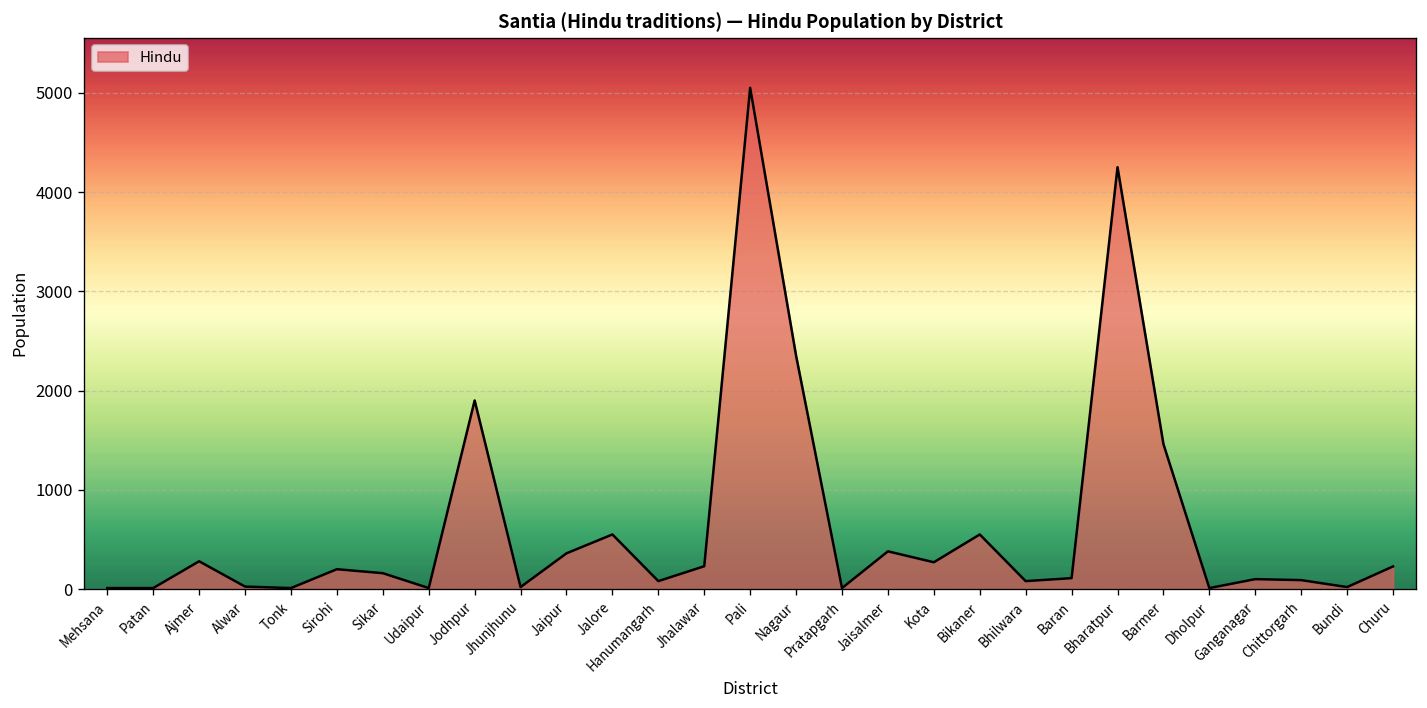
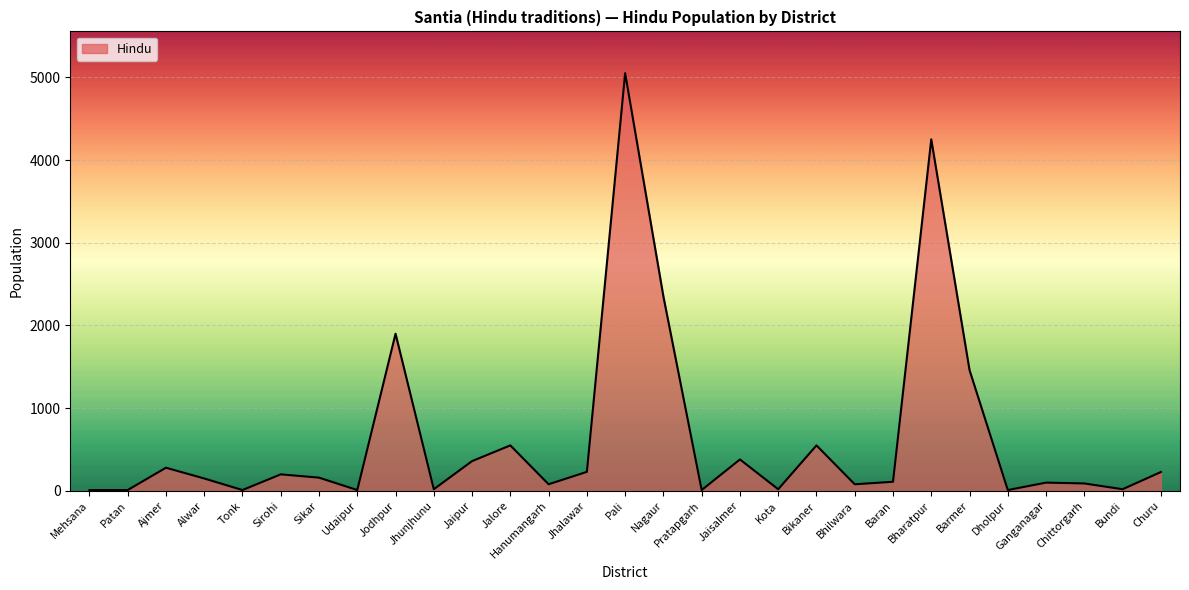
  {
    "Mehsana": 0,
    "Patan": 0,
    "Ajmer": 300,
-   "Alwar": 0,
+   "Alwar": 200,
    "Tonk": 0,
    "Sirohi": 200,
    "Sikar": 200,
    "Udaipur": 0,
    "Jodhpur": 1900,
    "Jhunjhunu": 0,
    "Jaipur": 400,
    "Jalore": 600,
    "Hanumangarh": 100,
    "Jhalawar": 200,
    "Pali": 5100,
    "Nagaur": 2400,
    "Pratapgarh": 0,
    "Jaisalmer": 400,
-   "Kota": 300,
+   "Kota": 0,
    "Bikaner": 600,
    "Bhilwara": 100,
    "Baran": 100,
    "Bharatpur": 4300,
    "Barmer": 1500,
    "Dholpur": 0,
    "Ganganagar": 100,
    "Chittorgarh": 100,
    "Bundi": 0,
    "Churu": 200
  }
